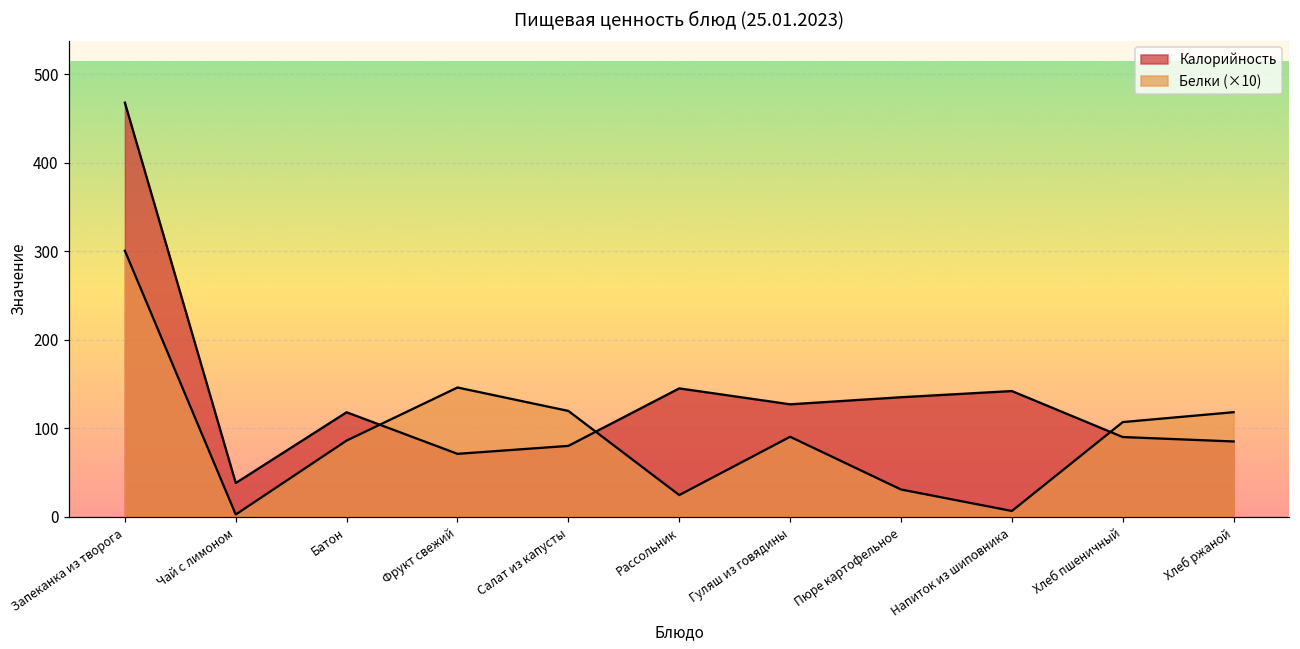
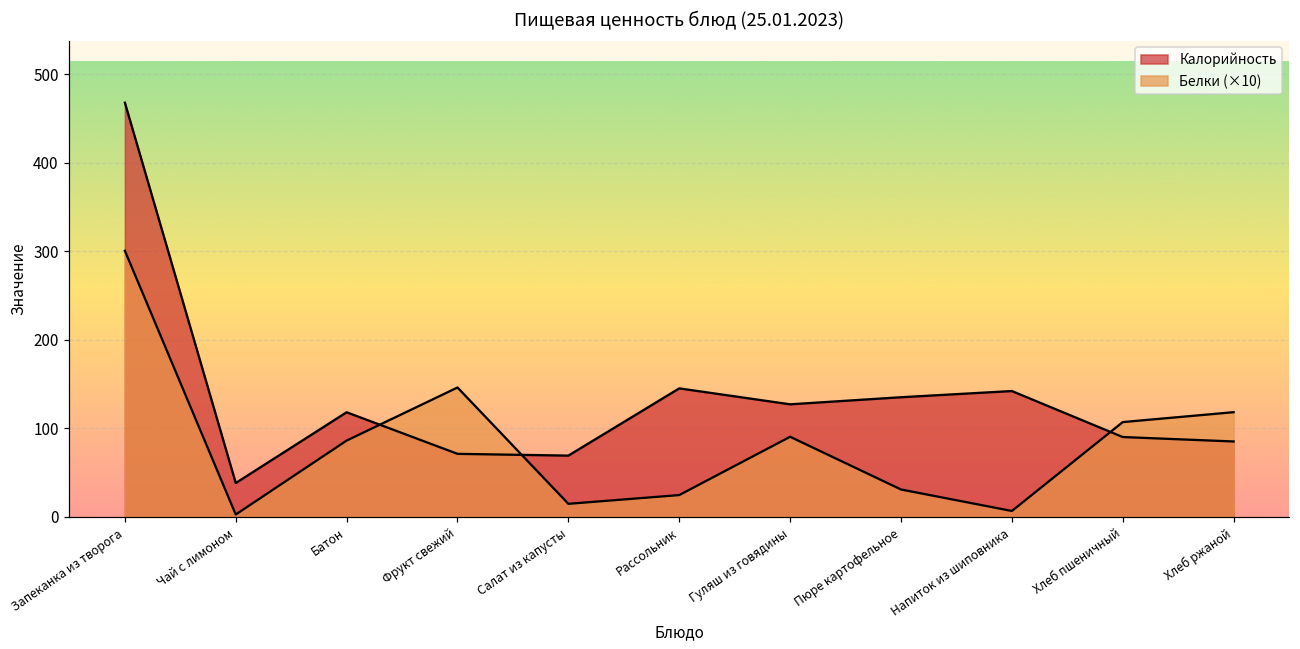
  {
    "Калорийность": {
      "Запеканка из творога": 470,
      "Чай с лимоном": 40,
      "Батон": 120,
      "Фрукт свежий": 70,
-     "Салат из капусты": 80,
+     "Салат из капусты": 70,
      "Рассольник": 150,
      "Гуляш из говядины": 130,
      "Пюре картофельное": 140,
      "Напиток из шиповника": 140,
      "Хлеб пшеничный": 90,
      "Хлеб ржаной": 90
    },
    "Белки (×10)": {
      "Запеканка из творога": 300,
      "Чай с лимоном": 0,
      "Батон": 90,
      "Фрукт свежий": 150,
-     "Салат из капусты": 120,
+     "Салат из капусты": 10,
      "Рассольник": 20,
      "Гуляш из говядины": 90,
      "Пюре картофельное": 30,
      "Напиток из шиповника": 10,
      "Хлеб пшеничный": 110,
      "Хлеб ржаной": 120
    }
  }
